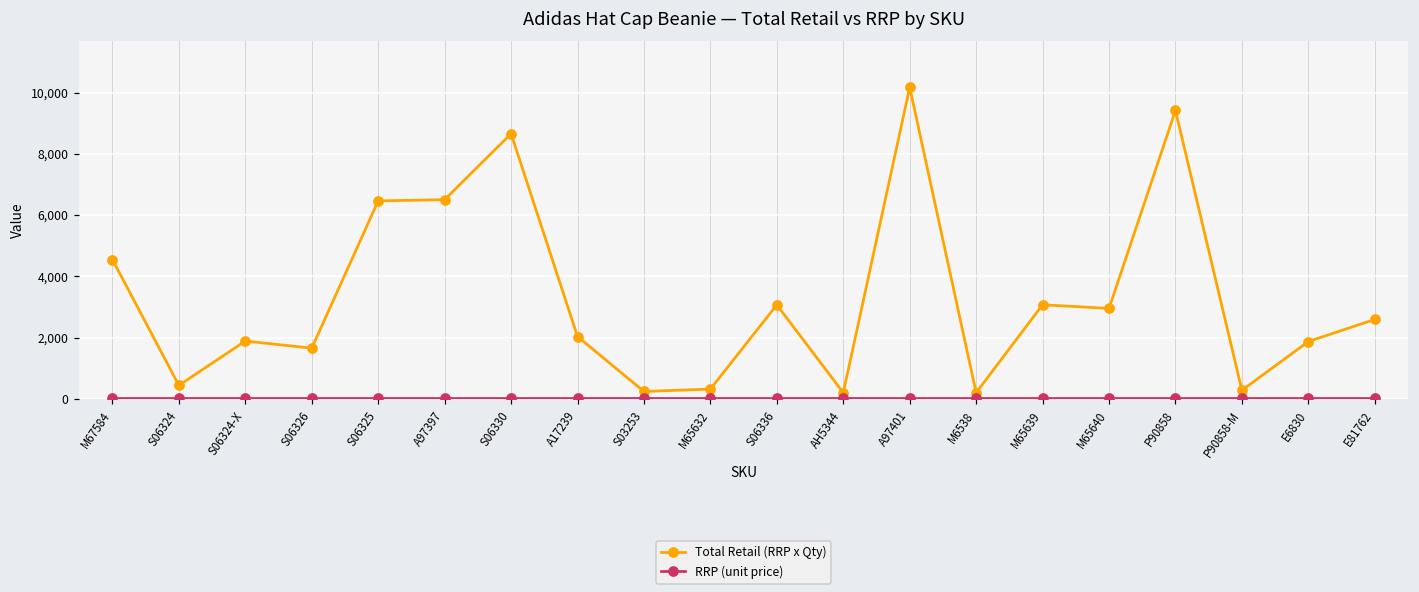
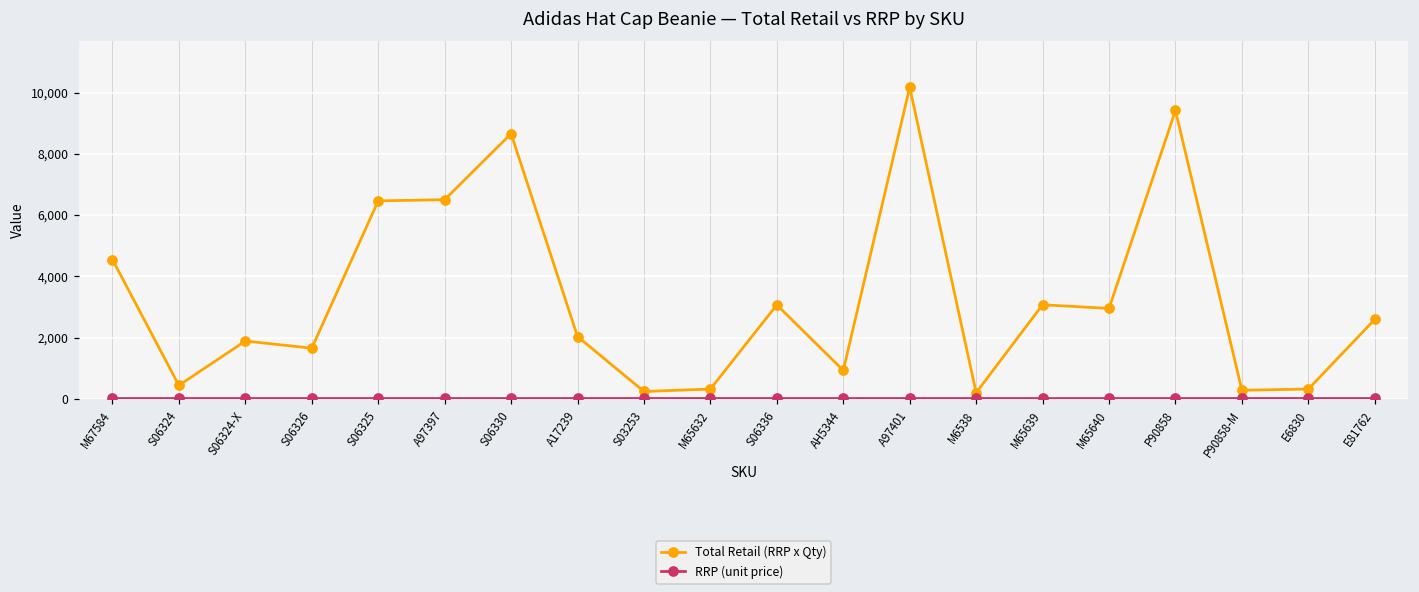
  {
    "Total Retail (RRP x Qty)": {
      "M67584": "4,500",
      "S06324": "400",
      "S06324-X": "1,900",
      "S06326": "1,700",
      "S06325": "6,500",
      "A97397": "6,500",
      "S06330": "8,700",
      "A17239": "2,000",
      "S03253": "200",
      "M65632": "300",
      "S06336": "3,100",
-     "AH5344": "200",
+     "AH5344": "900",
      "A97401": "10,200",
      "M6538": "200",
      "M65639": "3,100",
      "M65640": "3,000",
      "P90858": "9,400",
      "P90858-M": "300",
-     "E6830": "1,900",
+     "E6830": "300",
      "E81762": "2,600"
    },
    "RRP (unit price)": {
      "M67584": "0",
      "S06324": "0",
      "S06324-X": "0",
      "S06326": "0",
      "S06325": "0",
      "A97397": "0",
      "S06330": "0",
      "A17239": "0",
      "S03253": "0",
      "M65632": "0",
      "S06336": "0",
      "AH5344": "0",
      "A97401": "0",
      "M6538": "0",
      "M65639": "0",
      "M65640": "0",
      "P90858": "0",
      "P90858-M": "0",
      "E6830": "0",
      "E81762": "0"
    }
  }
